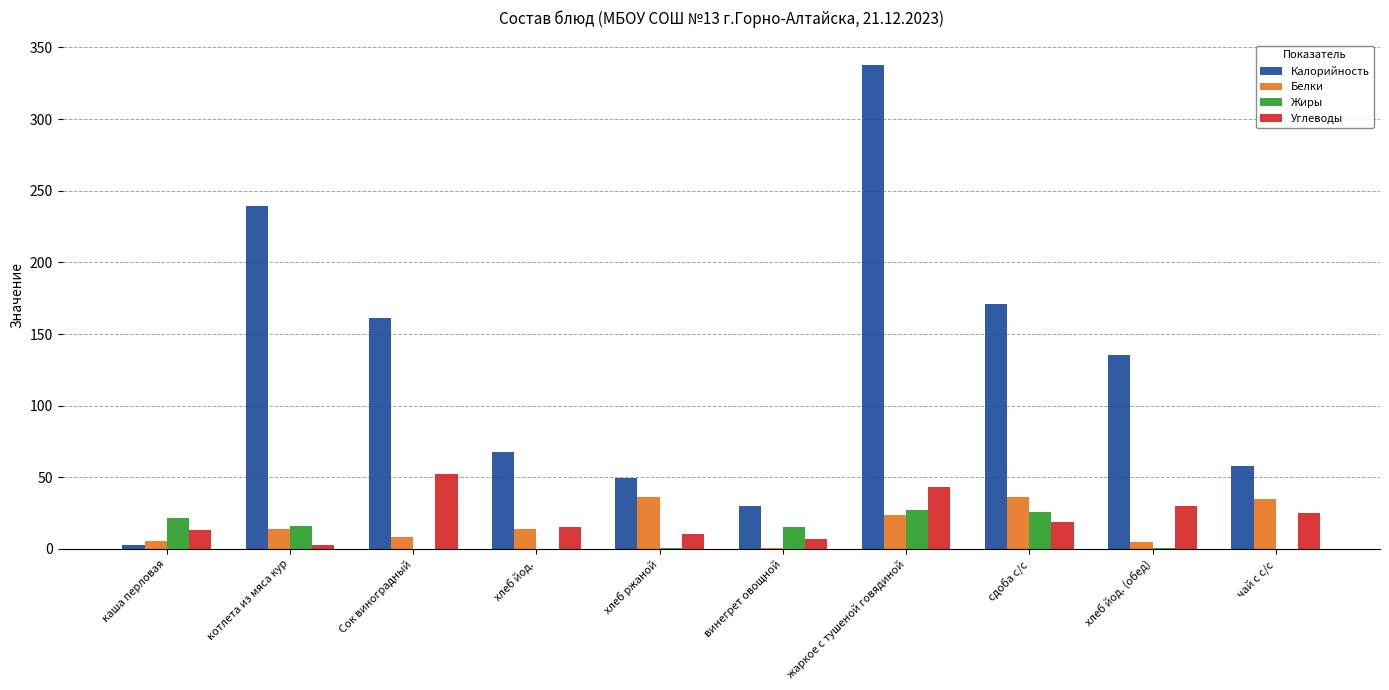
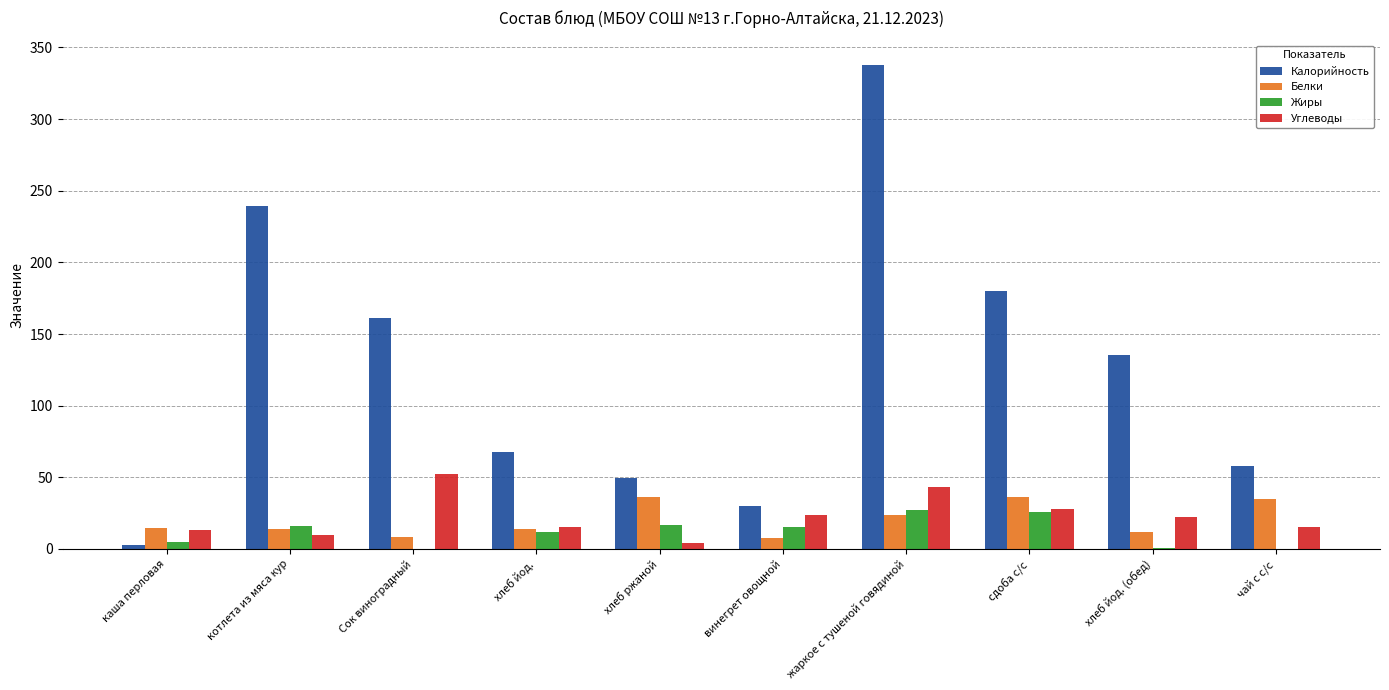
  {
    "Калорийность": {
      "каша перловая": 3,
      "котлета из мяса кур": 239,
      "Сок виноградный": 161,
      "хлеб йод.": 68,
      "хлеб ржаной": 50,
      "винегрет овощной": 30,
      "жаркое с тушеной говядиной": 338,
-     "сдоба с/с": 171,
+     "сдоба с/с": 180,
      "хлеб йод. (обед)": 136,
      "чай с с/с": 58
    },
    "Белки": {
-     "каша перловая": 6,
+     "каша перловая": 15,
      "котлета из мяса кур": 14,
      "Сок виноградный": 8,
      "хлеб йод.": 14,
      "хлеб ржаной": 36,
-     "винегрет овощной": 1,
+     "винегрет овощной": 8,
      "жаркое с тушеной говядиной": 24,
      "сдоба с/с": 36,
-     "хлеб йод. (обед)": 5,
+     "хлеб йод. (обед)": 12,
      "чай с с/с": 35
    },
    "Жиры": {
-     "каша перловая": 21,
+     "каша перловая": 5,
      "котлета из мяса кур": 16,
      "Сок виноградный": 0,
-     "хлеб йод.": 0,
-     "хлеб ржаной": 0,
+     "хлеб йод.": 12,
+     "хлеб ржаной": 16,
      "винегрет овощной": 15,
      "жаркое с тушеной говядиной": 27,
      "сдоба с/с": 26,
      "чай с с/с": 0
    },
    "Углеводы": {
      "каша перловая": 13,
-     "котлета из мяса кур": 3,
+     "котлета из мяса кур": 10,
      "Сок виноградный": 52,
      "хлеб йод.": 15,
-     "хлеб ржаной": 10,
-     "винегрет овощной": 7,
+     "хлеб ржаной": 4,
+     "винегрет овощной": 24,
      "жаркое с тушеной говядиной": 43,
-     "сдоба с/с": 19,
-     "хлеб йод. (обед)": 30,
-     "чай с с/с": 25
+     "сдоба с/с": 28,
+     "хлеб йод. (обед)": 22,
+     "чай с с/с": 15
    }
  }
